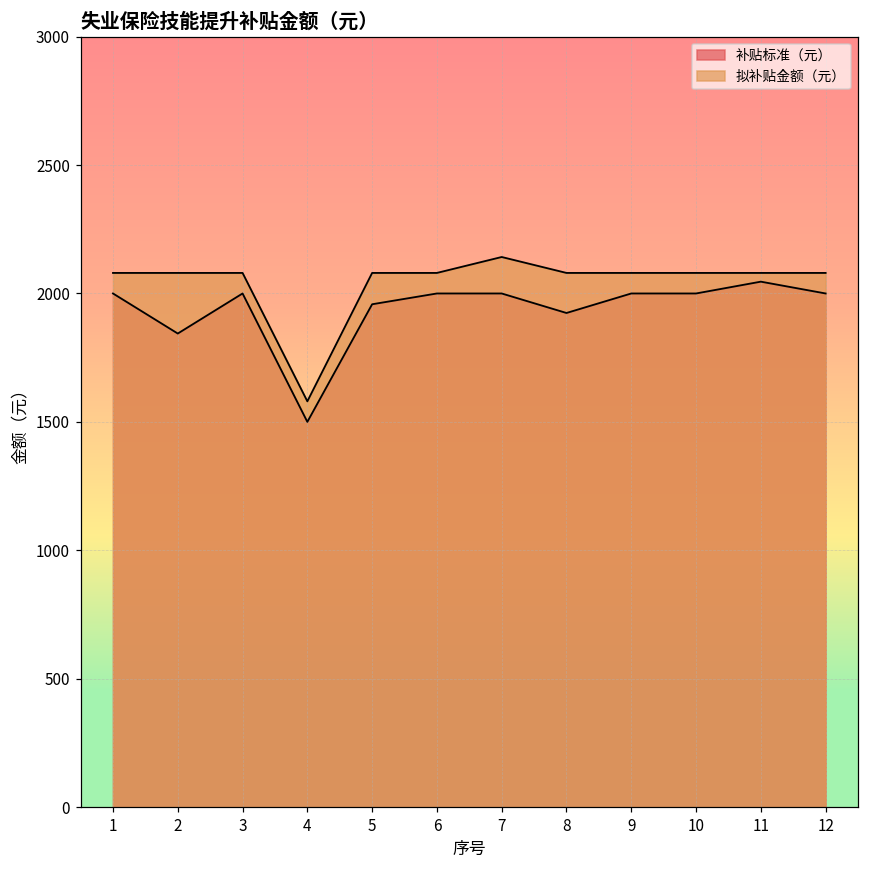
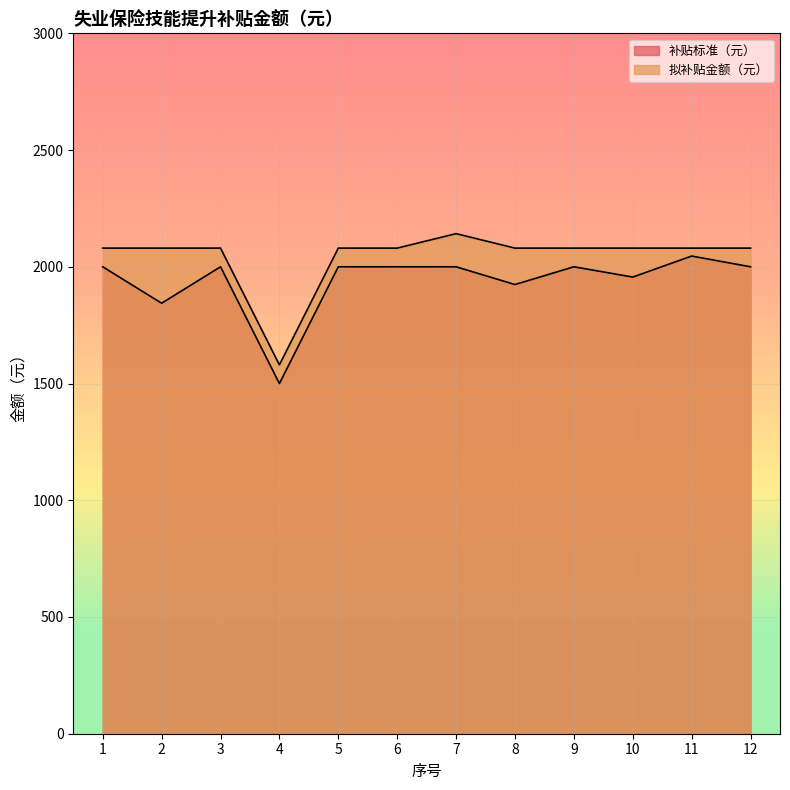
  {
    "补贴标准（元）": {
      "1": 2000,
      "2": 1840,
      "3": 2000,
      "4": 1500,
-     "5": 1960,
+     "5": 2000,
      "6": 2000,
      "7": 2000,
      "8": 1920,
      "9": 2000,
-     "10": 2000,
+     "10": 1960,
      "11": 2050,
      "12": 2000
    },
    "拟补贴金额（元）": {
      "1": 2080,
      "2": 2080,
      "3": 2080,
      "4": 1580,
      "5": 2080,
      "6": 2080,
      "7": 2140,
      "8": 2080,
      "9": 2080,
      "10": 2080,
      "11": 2080,
      "12": 2080
    }
  }
